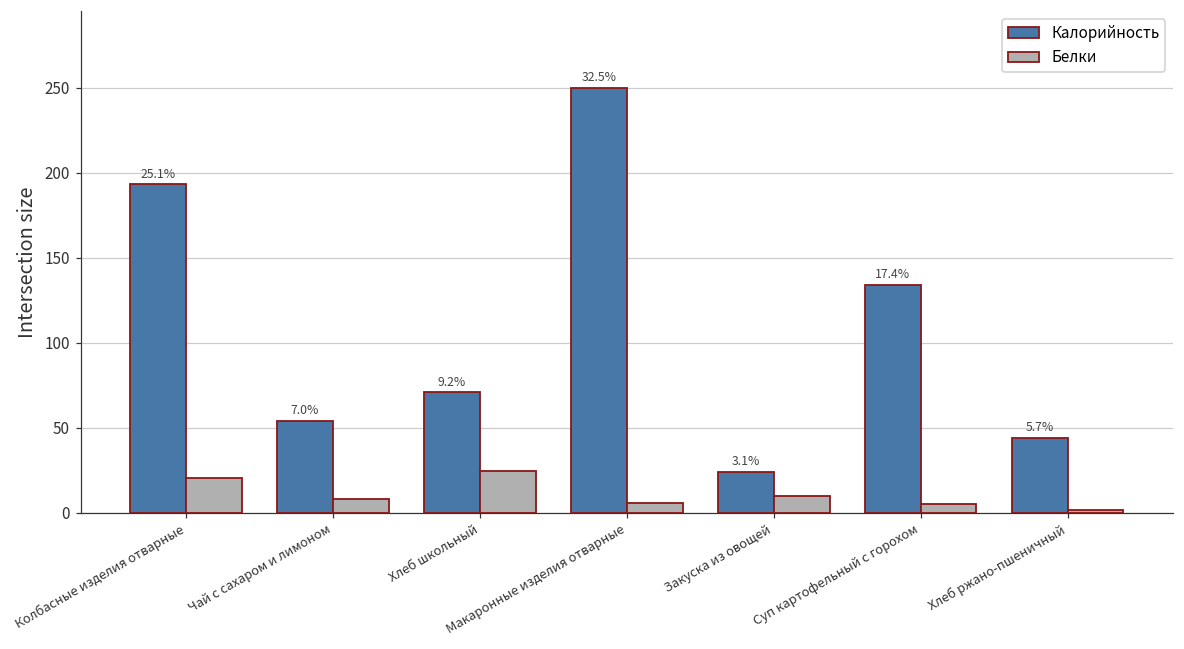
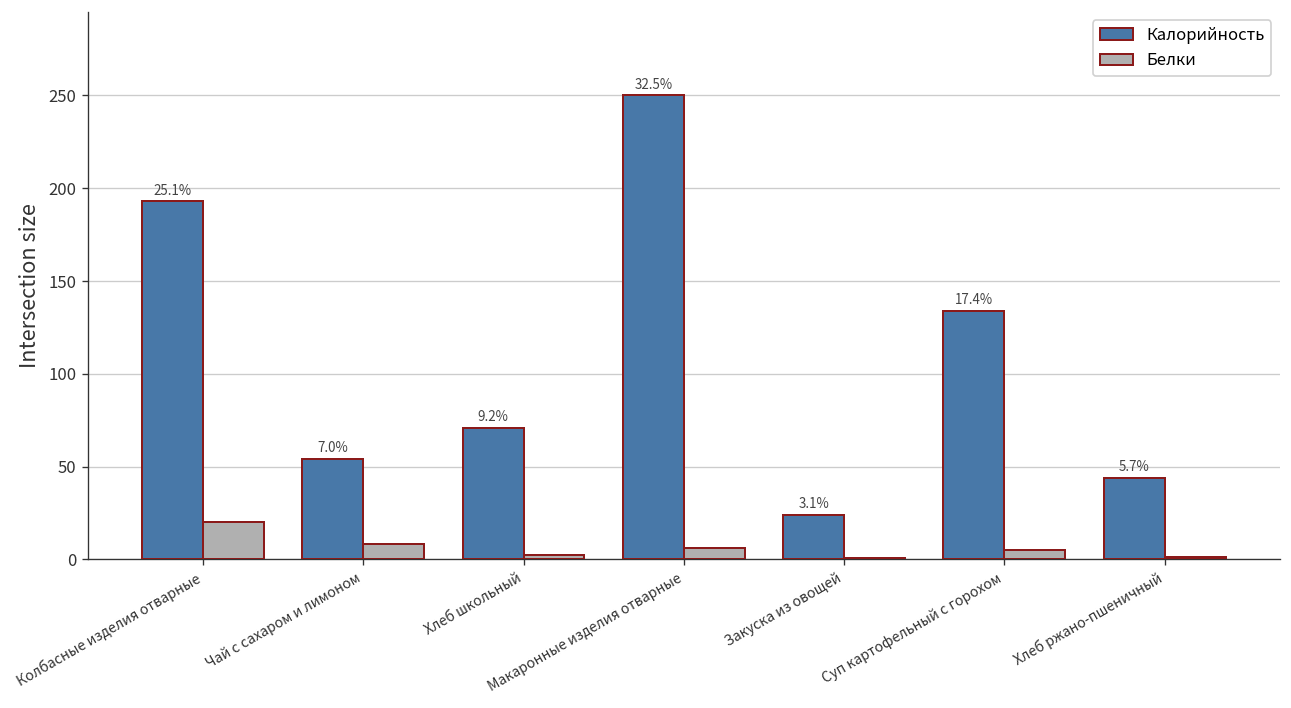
  {
    "Белки": {
      "Колбасные изделия отварные": 20,
      "Чай с сахаром и лимоном": 8,
-     "Хлеб школьный": 25,
+     "Хлеб школьный": 2,
      "Макаронные изделия отварные": 6,
-     "Закуска из овощей": 10,
+     "Закуска из овощей": 1,
      "Суп картофельный с горохом": 5
    }
  }
